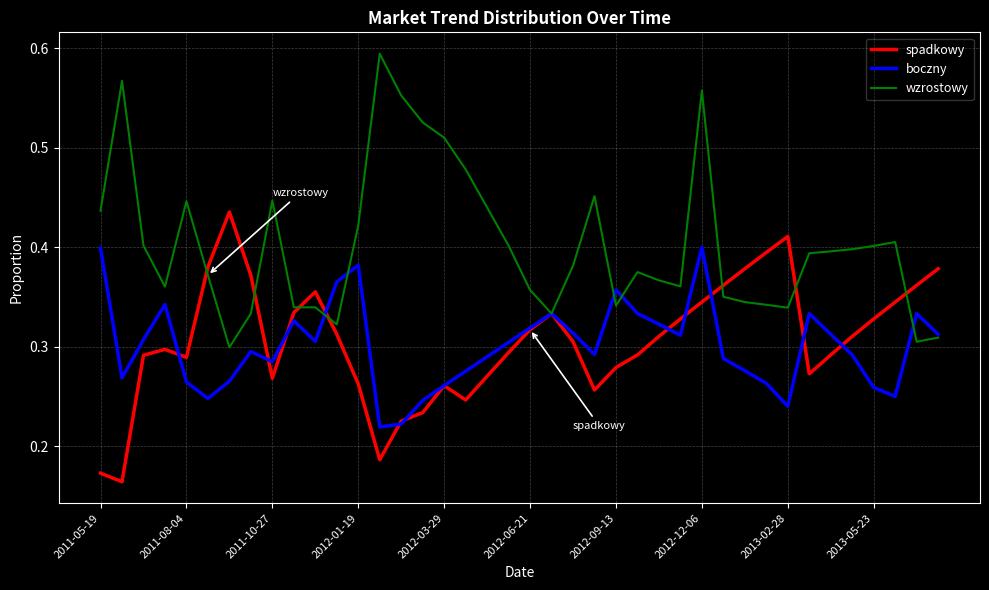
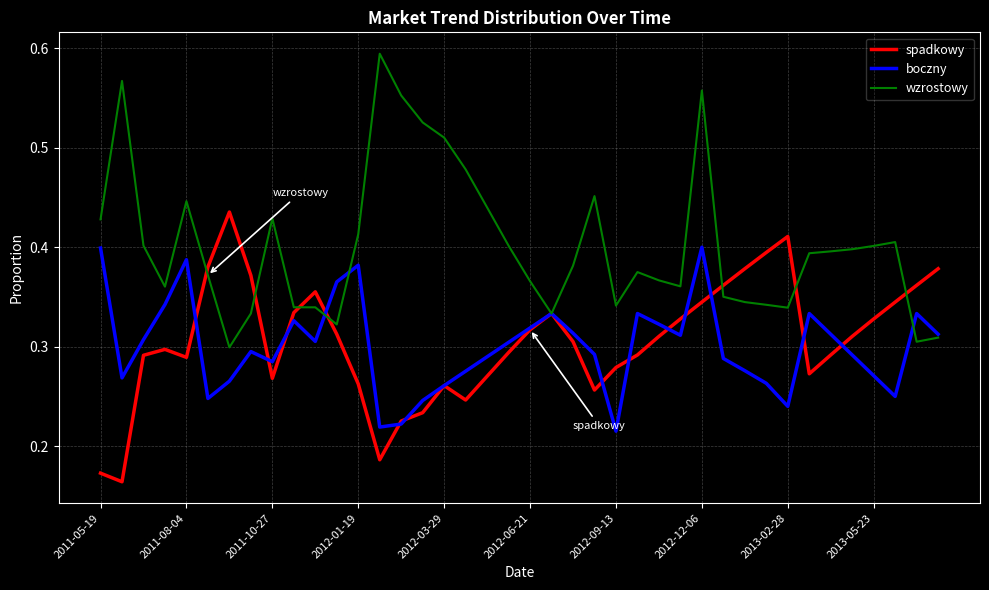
  {
    "spadkowy": {
      "2011-05-19": 0.17,
      "2011-08-04": 0.29,
      "2011-10-27": 0.27,
      "2012-01-19": 0.26,
      "2012-09-13": 0.28,
      "2012-12-06": 0.34,
      "2013-02-28": 0.41,
      "2013-05-23": 0.33
    },
    "boczny": {
      "2011-05-19": 0.40,
-     "2011-08-04": 0.26,
+     "2011-08-04": 0.39,
      "2011-10-27": 0.28,
      "2012-01-19": 0.38,
-     "2012-09-13": 0.36,
+     "2012-09-13": 0.22,
      "2012-12-06": 0.40,
      "2013-02-28": 0.24,
-     "2013-05-23": 0.26
+     "2013-05-23": 0.27
    },
    "wzrostowy": {
-     "2011-05-19": 0.44,
+     "2011-05-19": 0.43,
      "2011-08-04": 0.45,
-     "2011-10-27": 0.45,
-     "2012-01-19": 0.42,
+     "2011-10-27": 0.43,
+     "2012-01-19": 0.41,
      "2012-03-29": 0.51,
-     "2012-06-21": 0.36,
+     "2012-06-21": 0.37,
      "2012-09-13": 0.34,
      "2012-12-06": 0.56,
      "2013-02-28": 0.34,
      "2013-05-23": 0.40
    }
  }
